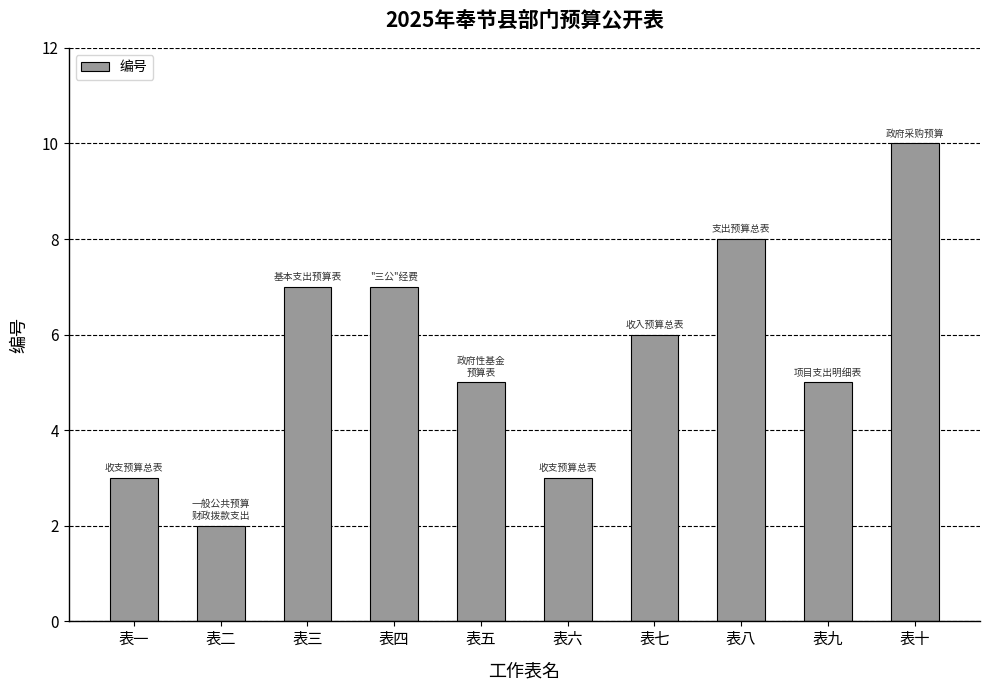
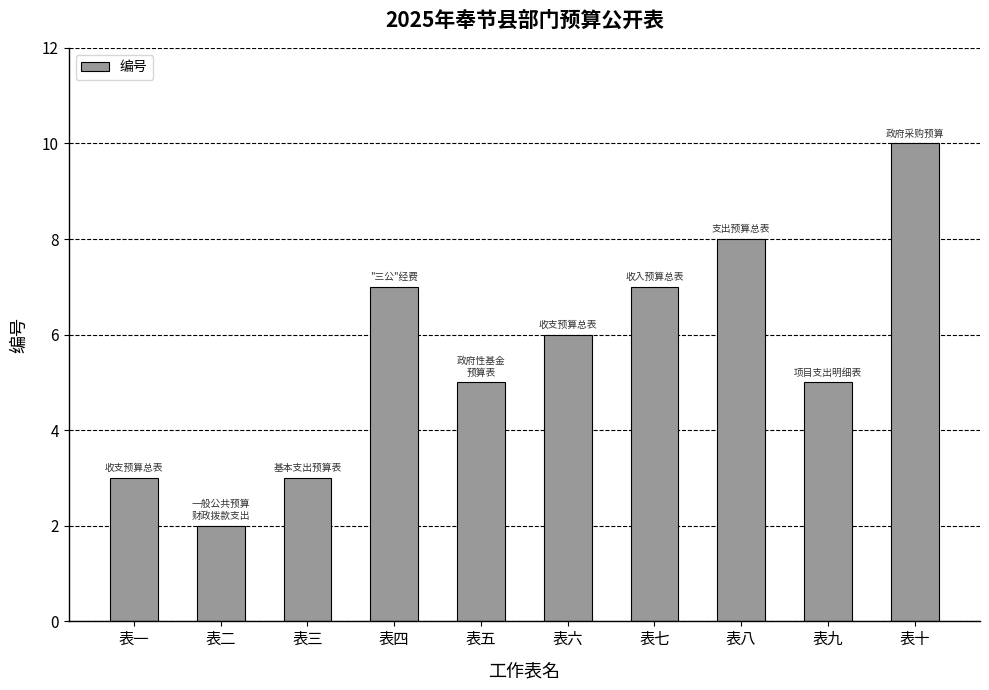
  {
    "表一": 3,
    "表二": 2,
-   "表三": 7,
+   "表三": 3,
    "表四": 7,
    "表五": 5,
-   "表六": 3,
-   "表七": 6,
+   "表六": 6,
+   "表七": 7,
    "表八": 8,
    "表九": 5,
    "表十": 10
  }
